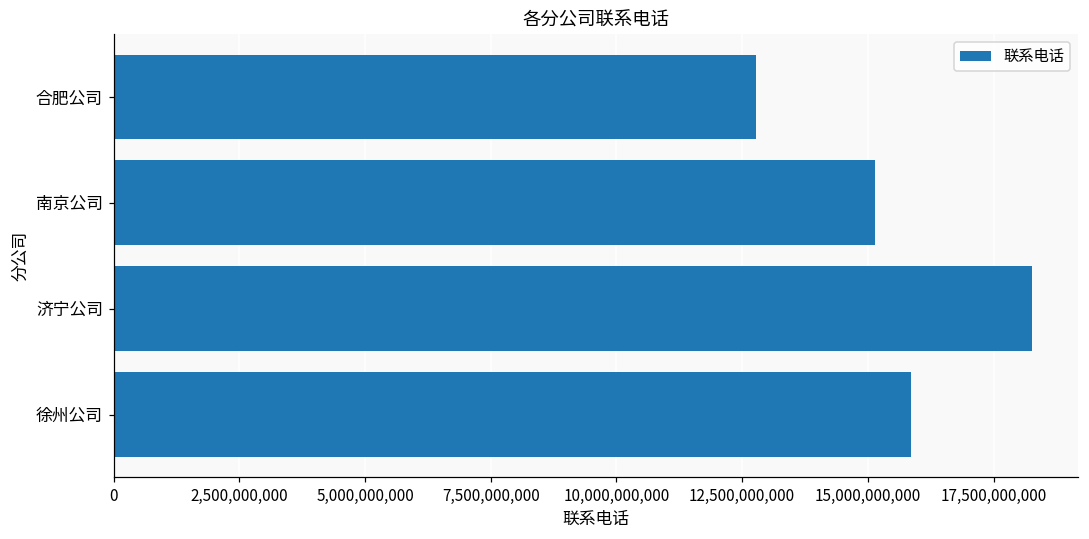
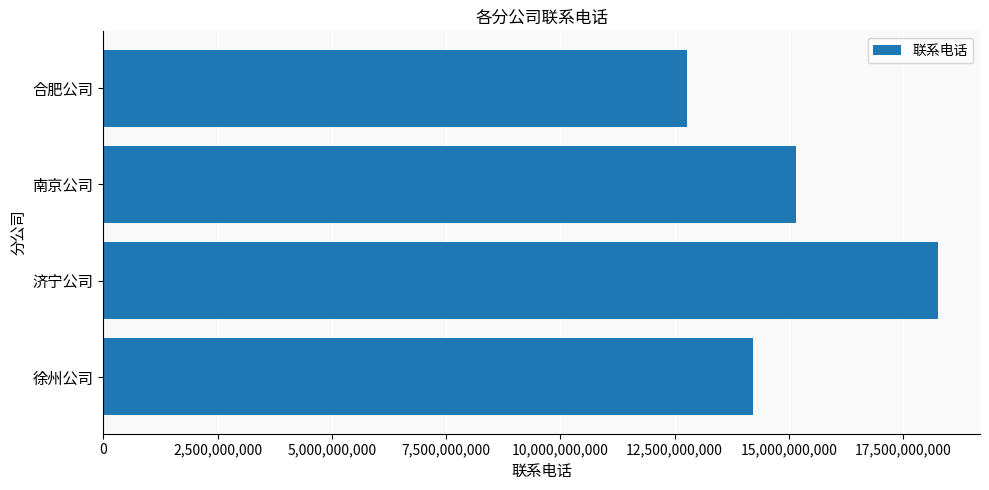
  {
    "合肥公司": "12,800,000,000",
    "南京公司": "15,200,000,000",
    "济宁公司": "18,300,000,000",
-   "徐州公司": "15,900,000,000"
+   "徐州公司": "14,200,000,000"
  }
